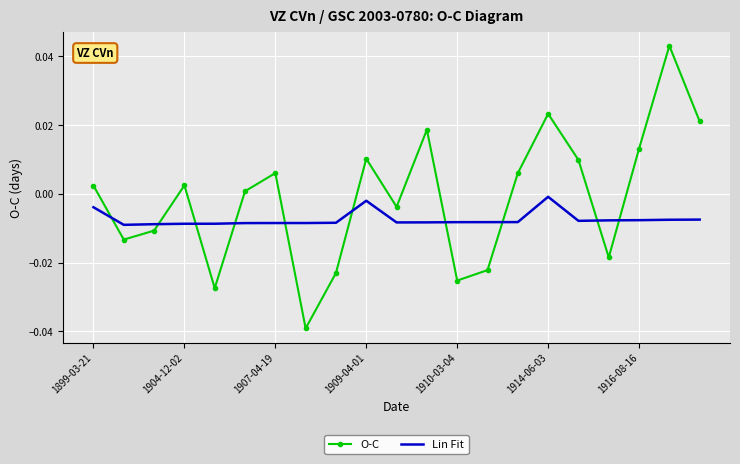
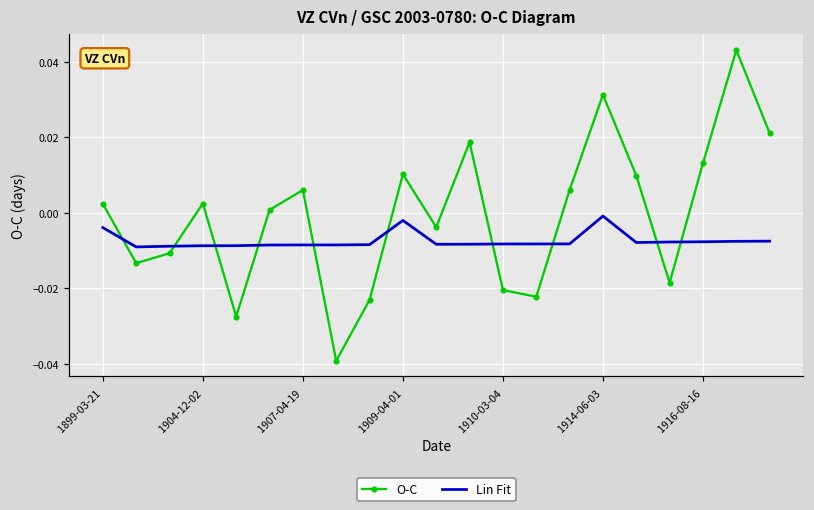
  {
    "O-C": {
      "1899-03-21": 0.002,
      "1904-12-02": 0.002,
      "1907-04-19": 0.006,
      "1909-04-01": 0.010,
-     "1910-03-04": -0.025,
-     "1914-06-03": 0.023,
+     "1910-03-04": -0.020,
+     "1914-06-03": 0.031,
      "1916-08-16": 0.013
    },
    "Lin Fit": {
      "1899-03-21": -0.004,
      "1904-12-02": -0.009,
      "1907-04-19": -0.009,
      "1909-04-01": -0.002,
      "1910-03-04": -0.008,
      "1914-06-03": -0.001,
      "1916-08-16": -0.008
    }
  }
